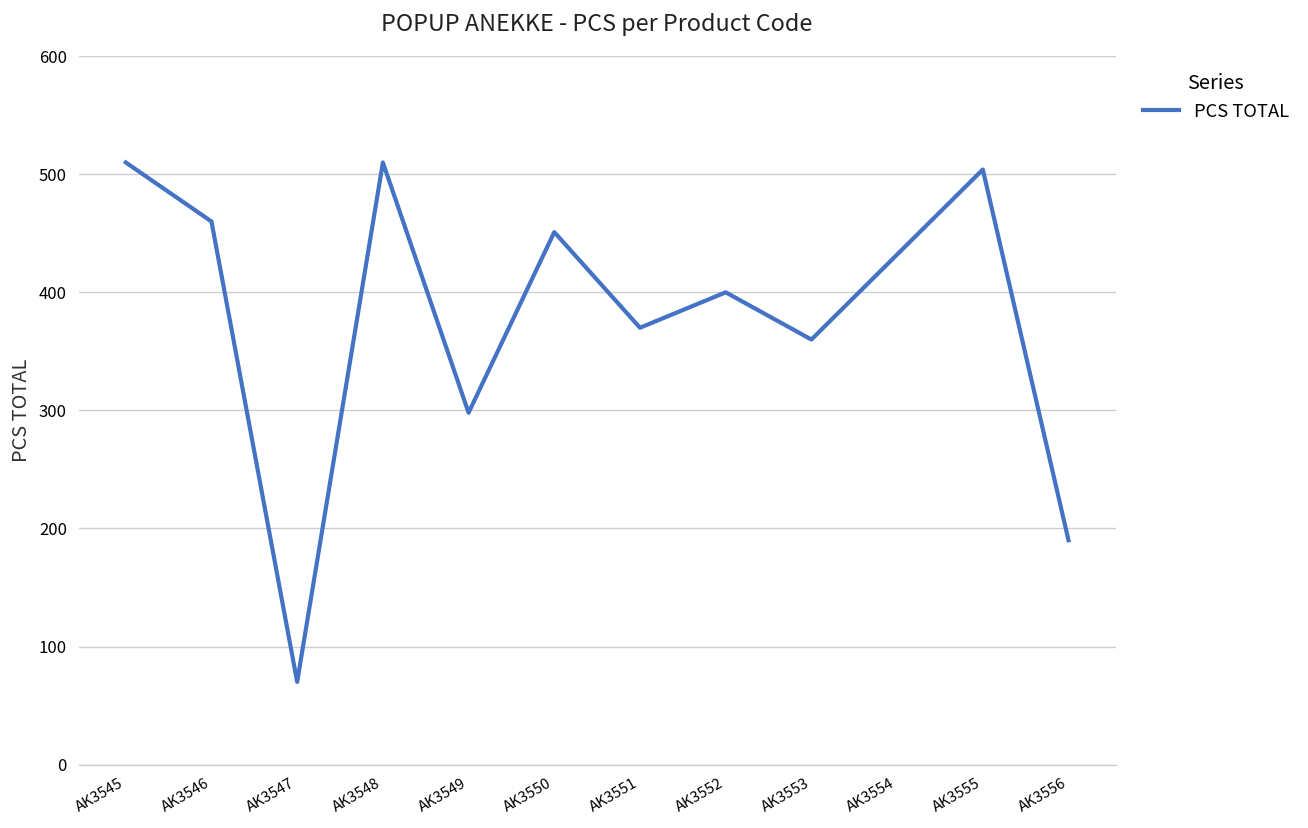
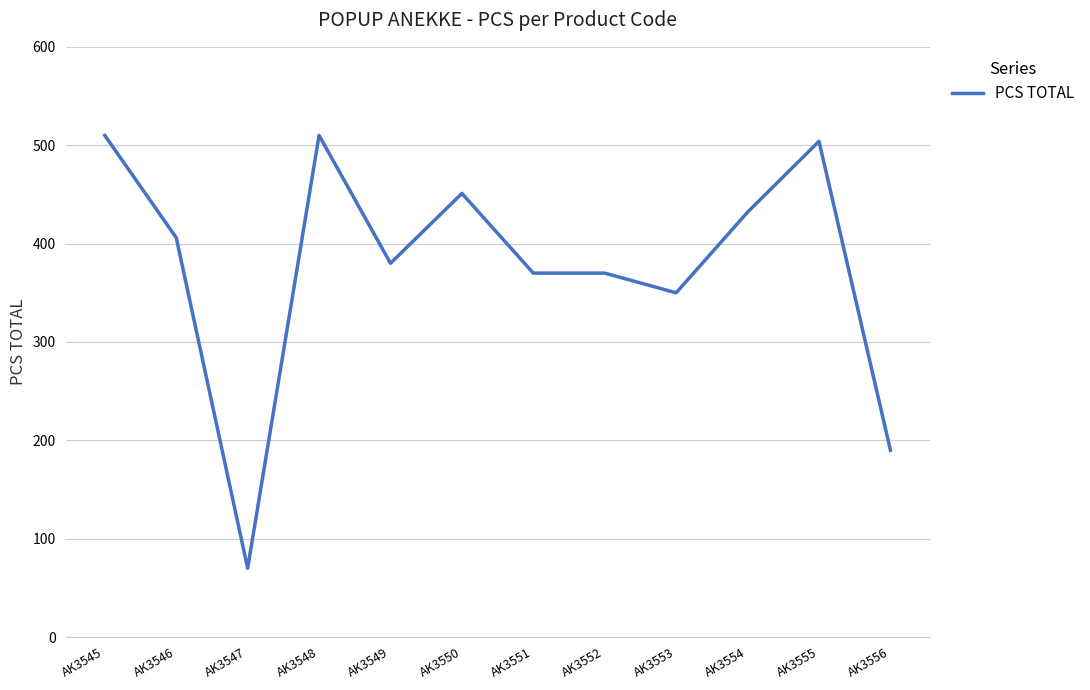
  {
    "AK3545": 510,
-   "AK3546": 460,
+   "AK3546": 410,
    "AK3547": 70,
    "AK3548": 510,
-   "AK3549": 300,
+   "AK3549": 380,
    "AK3550": 450,
    "AK3551": 370,
-   "AK3552": 400,
-   "AK3553": 360,
+   "AK3552": 370,
+   "AK3553": 350,
    "AK3554": 430,
    "AK3555": 500,
    "AK3556": 190
  }
